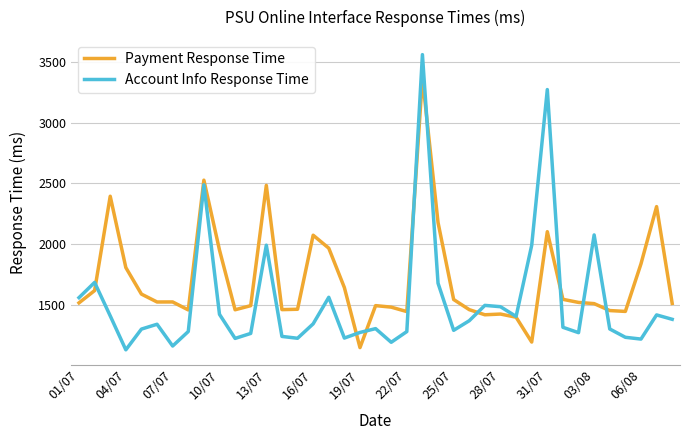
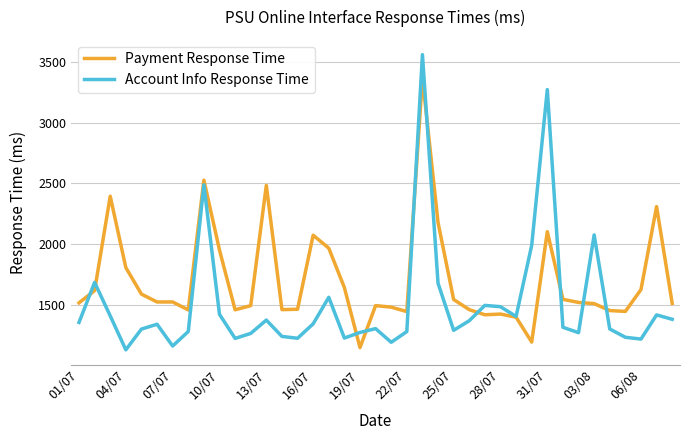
  {
    "Payment Response Time": {
      "01/07": 1510,
      "04/07": 1810,
      "07/07": 1520,
      "10/07": 1950,
      "13/07": 2480,
      "16/07": 2070,
      "19/07": 1140,
      "22/07": 1440,
      "25/07": 1540,
      "28/07": 1420,
      "31/07": 2100,
      "03/08": 1510,
-     "06/08": 1840
+     "06/08": 1620
    },
    "Account Info Response Time": {
-     "01/07": 1560,
+     "01/07": 1350,
      "04/07": 1130,
      "07/07": 1160,
      "10/07": 1420,
-     "13/07": 1990,
+     "13/07": 1370,
      "16/07": 1340,
      "19/07": 1270,
      "22/07": 1280,
      "25/07": 1290,
      "28/07": 1480,
      "31/07": 3280,
      "03/08": 2080,
      "06/08": 1210
    }
  }
